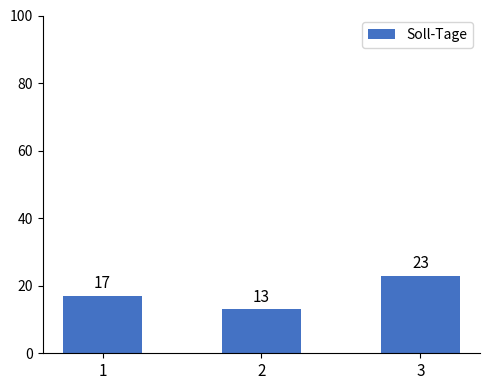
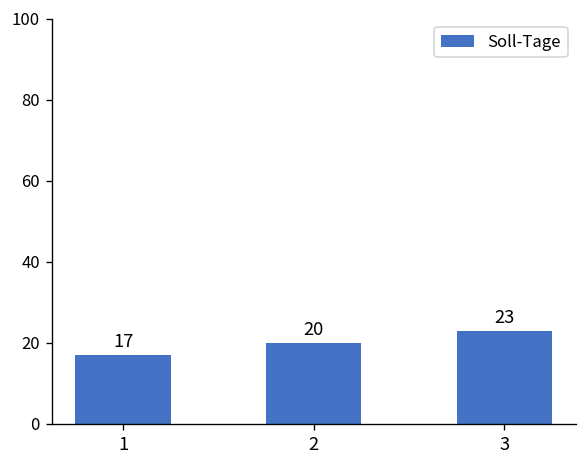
  {
    "1": 17,
-   "2": 13,
+   "2": 20,
    "3": 23
  }
